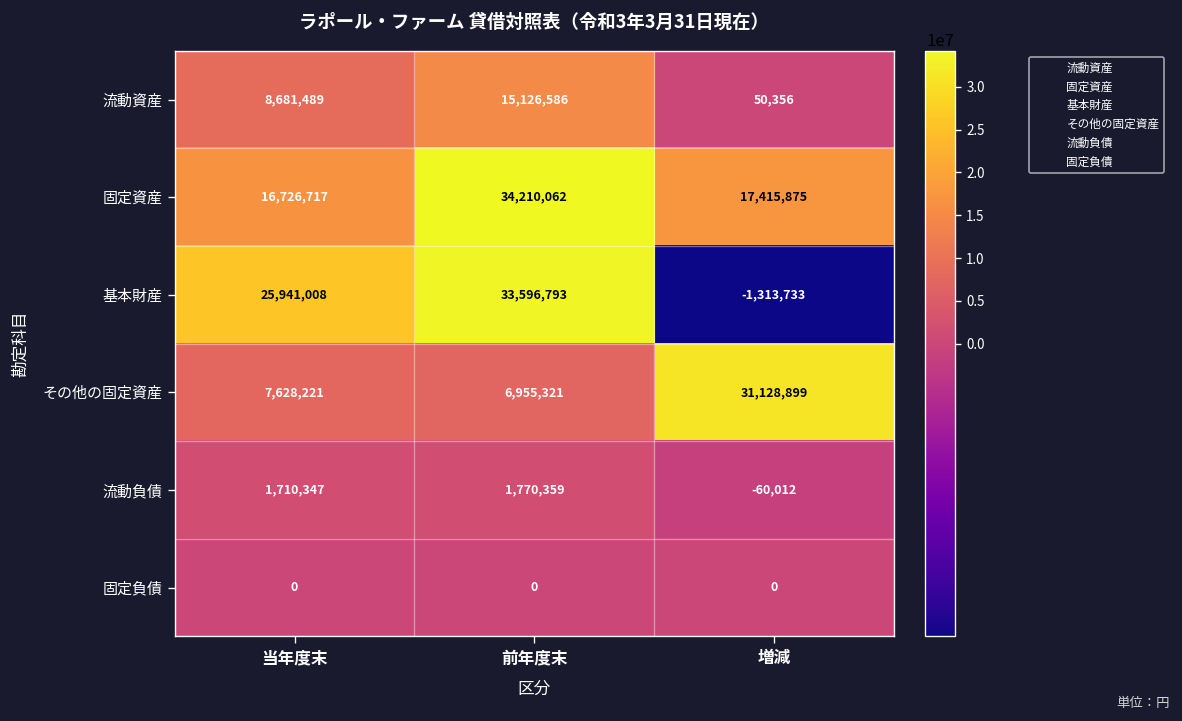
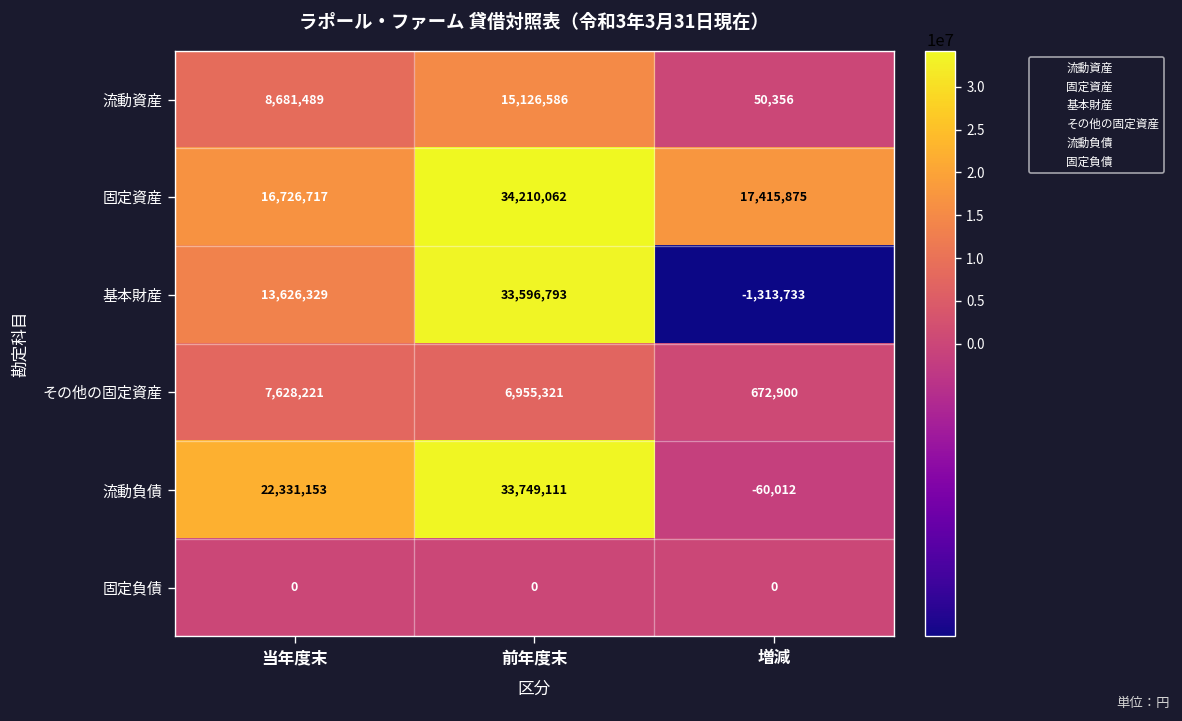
  {
    "流動資産": {
      "当年度末": "8,681,489",
      "前年度末": "15,126,586",
      "増減": "50,356"
    },
    "固定資産": {
      "当年度末": "16,726,717",
      "前年度末": "34,210,062",
      "増減": "17,415,875"
    },
    "基本財産": {
-     "当年度末": "25,941,008",
+     "当年度末": "13,626,329",
      "前年度末": "33,596,793",
      "増減": "-1,313,733"
    },
    "その他の固定資産": {
      "当年度末": "7,628,221",
      "前年度末": "6,955,321",
-     "増減": "31,128,899"
+     "増減": "672,900"
    },
    "流動負債": {
-     "当年度末": "1,710,347",
-     "前年度末": "1,770,359",
+     "当年度末": "22,331,153",
+     "前年度末": "33,749,111",
      "増減": "-60,012"
    },
    "固定負債": {
      "当年度末": "0",
      "前年度末": "0",
      "増減": "0"
    }
  }
